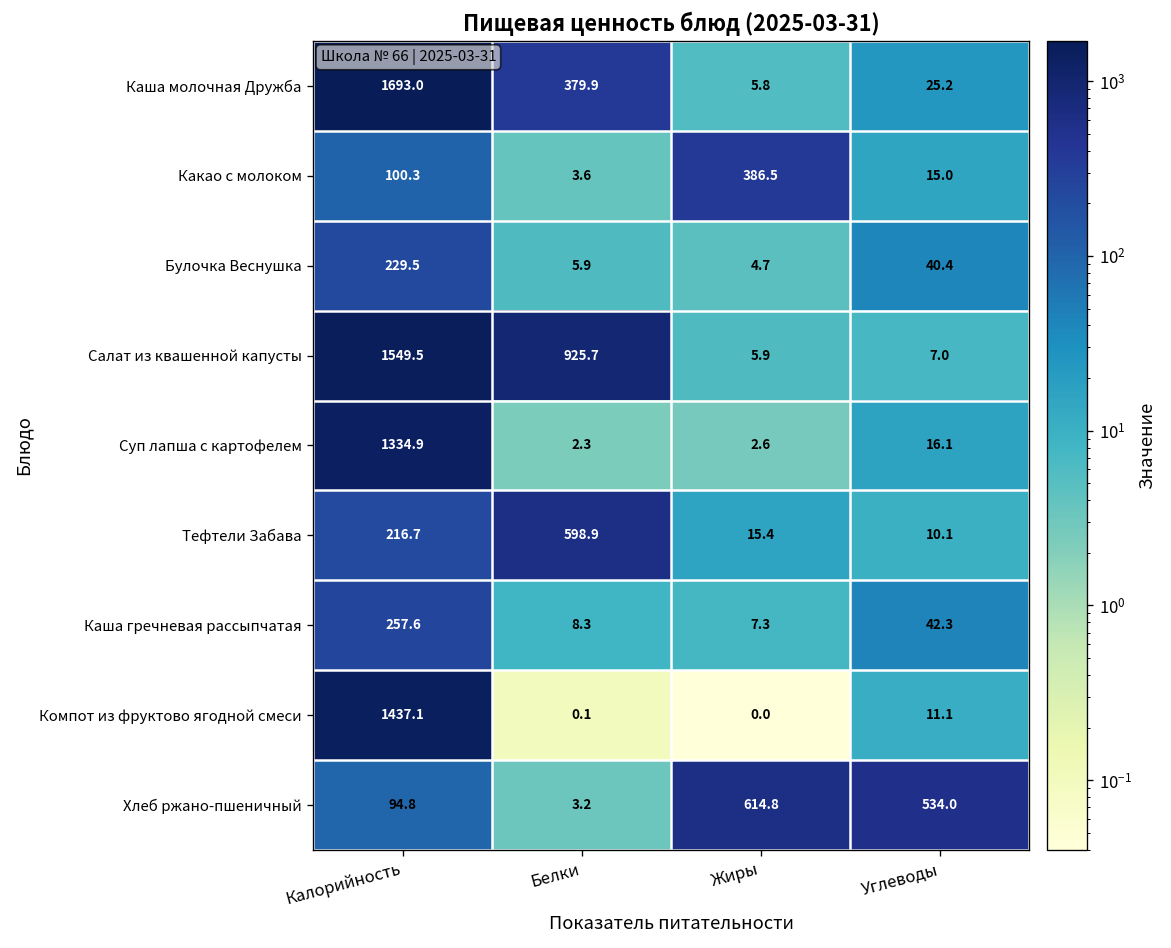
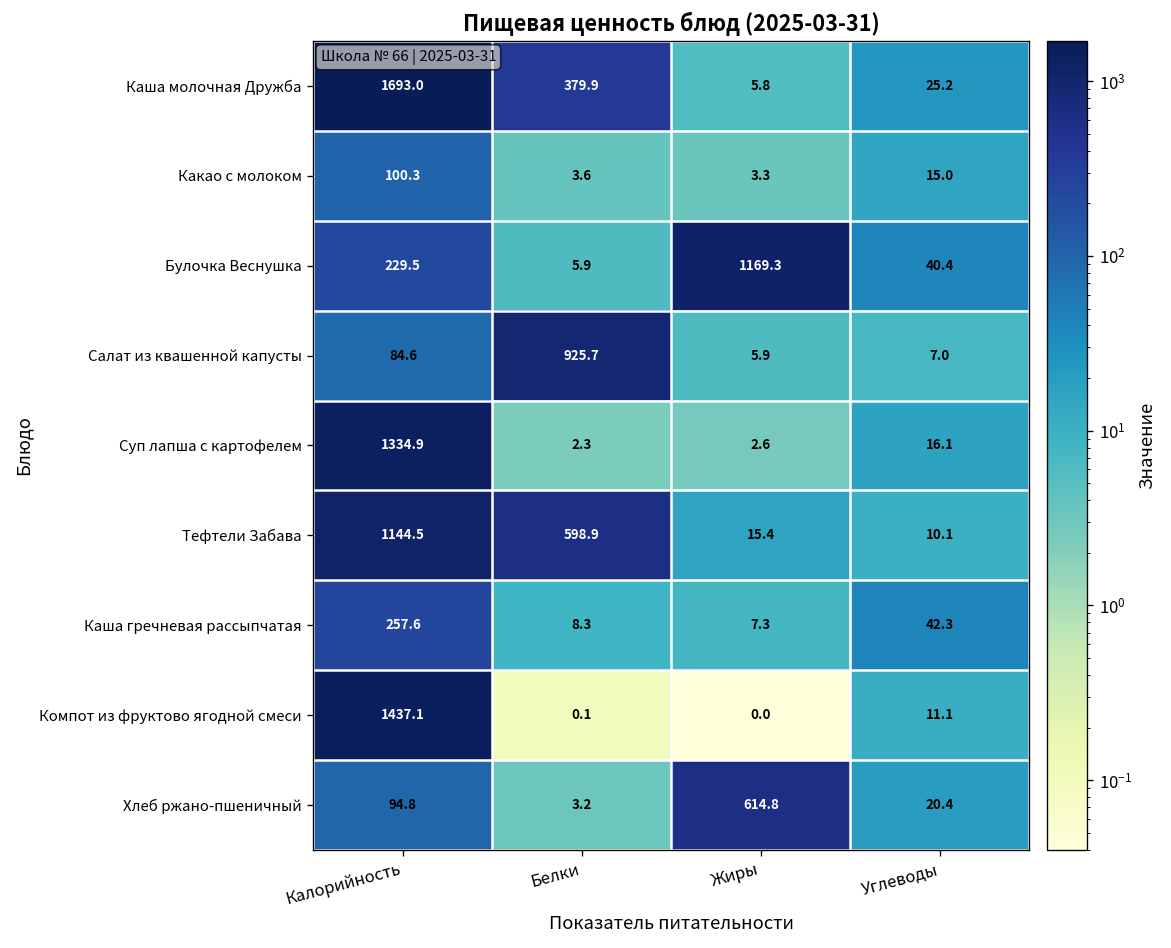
  {
    "Каша молочная Дружба": {
      "Калорийность": 1693.0,
      "Белки": 379.9,
      "Жиры": 5.8,
      "Углеводы": 25.2
    },
    "Какао с молоком": {
      "Калорийность": 100.3,
      "Белки": 3.6,
-     "Жиры": 386.5,
+     "Жиры": 3.3,
      "Углеводы": 15.0
    },
    "Булочка Веснушка": {
      "Калорийность": 229.5,
      "Белки": 5.9,
-     "Жиры": 4.7,
+     "Жиры": 1169.3,
      "Углеводы": 40.4
    },
    "Салат из квашенной капусты": {
-     "Калорийность": 1549.5,
+     "Калорийность": 84.6,
      "Белки": 925.7,
      "Жиры": 5.9,
      "Углеводы": 7.0
    },
    "Суп лапша с картофелем": {
      "Калорийность": 1334.9,
      "Белки": 2.3,
      "Жиры": 2.6,
      "Углеводы": 16.1
    },
    "Тефтели Забава": {
-     "Калорийность": 216.7,
+     "Калорийность": 1144.5,
      "Белки": 598.9,
      "Жиры": 15.4,
      "Углеводы": 10.1
    },
    "Каша гречневая рассыпчатая": {
      "Калорийность": 257.6,
      "Белки": 8.3,
      "Жиры": 7.3,
      "Углеводы": 42.3
    },
    "Компот из фруктово ягодной смеси": {
      "Калорийность": 1437.1,
      "Белки": 0.1,
      "Жиры": 0.0,
      "Углеводы": 11.1
    },
    "Хлеб ржано-пшеничный": {
      "Калорийность": 94.8,
      "Белки": 3.2,
      "Жиры": 614.8,
-     "Углеводы": 534.0
+     "Углеводы": 20.4
    }
  }
